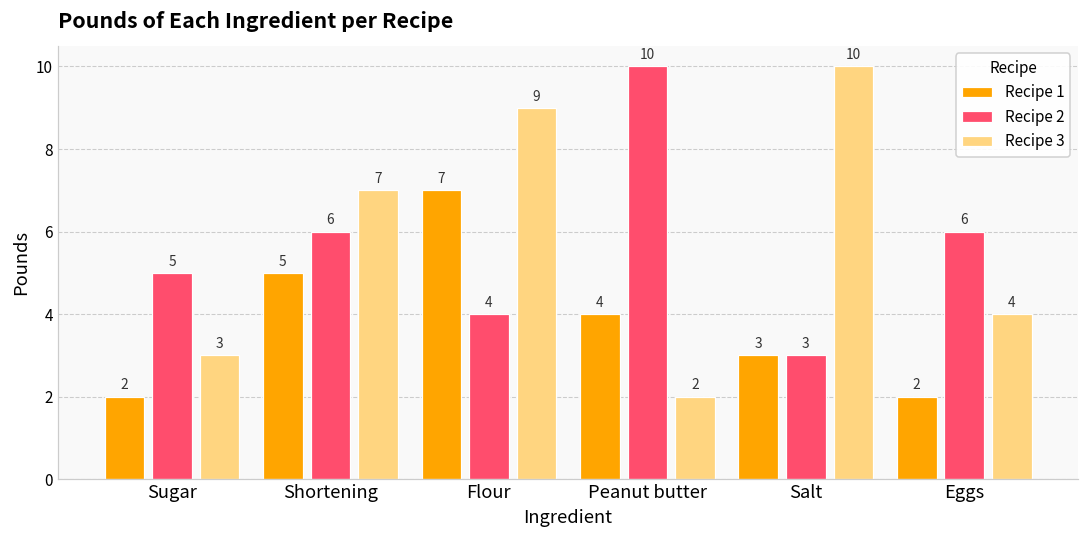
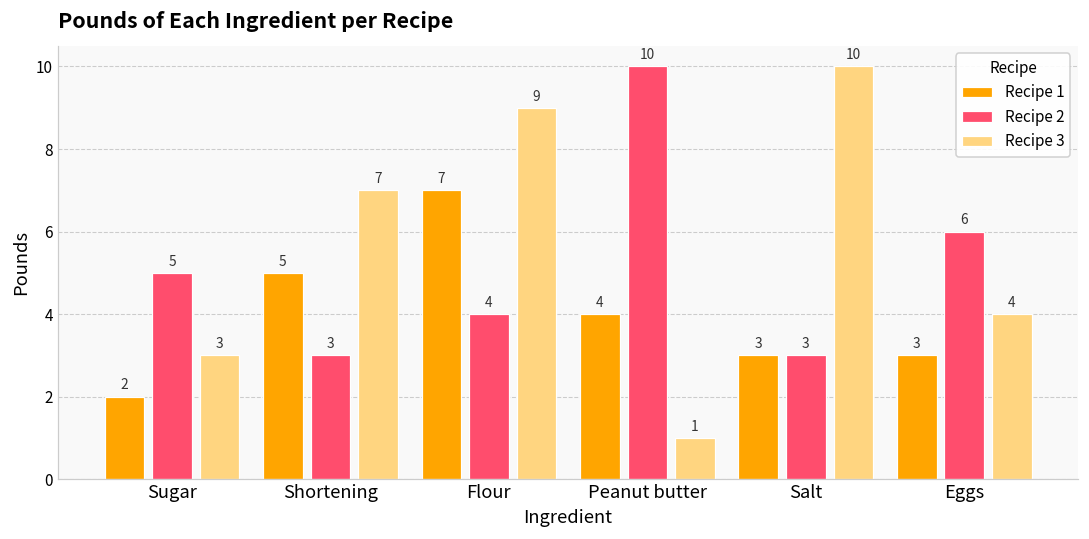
  {
    "Recipe 1": {
      "Sugar": 2,
      "Shortening": 5,
      "Flour": 7,
      "Peanut butter": 4,
      "Salt": 3,
-     "Eggs": 2
+     "Eggs": 3
    },
    "Recipe 2": {
      "Sugar": 5,
-     "Shortening": 6,
+     "Shortening": 3,
      "Flour": 4,
      "Peanut butter": 10,
      "Salt": 3,
      "Eggs": 6
    },
    "Recipe 3": {
      "Sugar": 3,
      "Shortening": 7,
      "Flour": 9,
-     "Peanut butter": 2,
+     "Peanut butter": 1,
      "Salt": 10,
      "Eggs": 4
    }
  }
